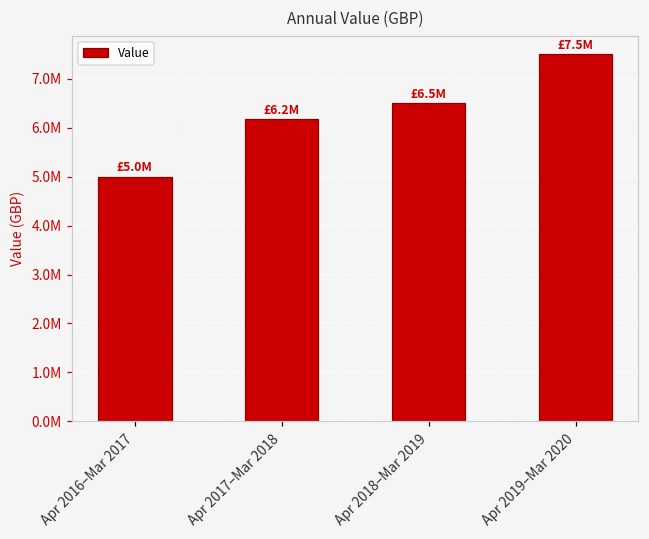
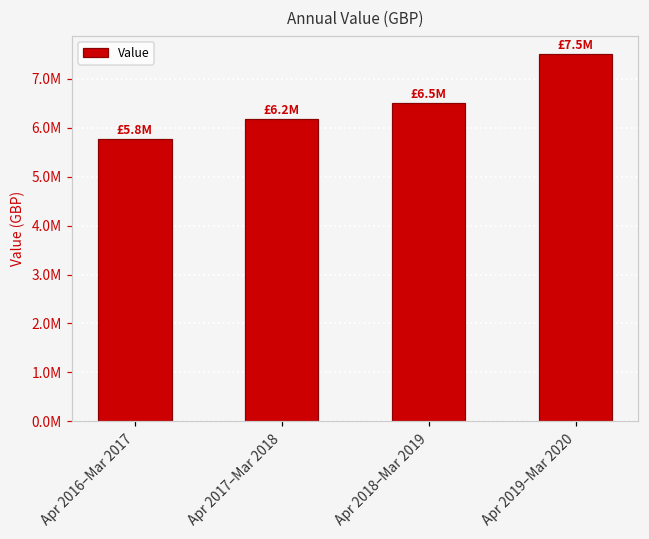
  {
-   "Apr 2016–Mar 2017": "£5.0M",
+   "Apr 2016–Mar 2017": "£5.8M",
    "Apr 2017–Mar 2018": "£6.2M",
    "Apr 2018–Mar 2019": "£6.5M",
    "Apr 2019–Mar 2020": "£7.5M"
  }
